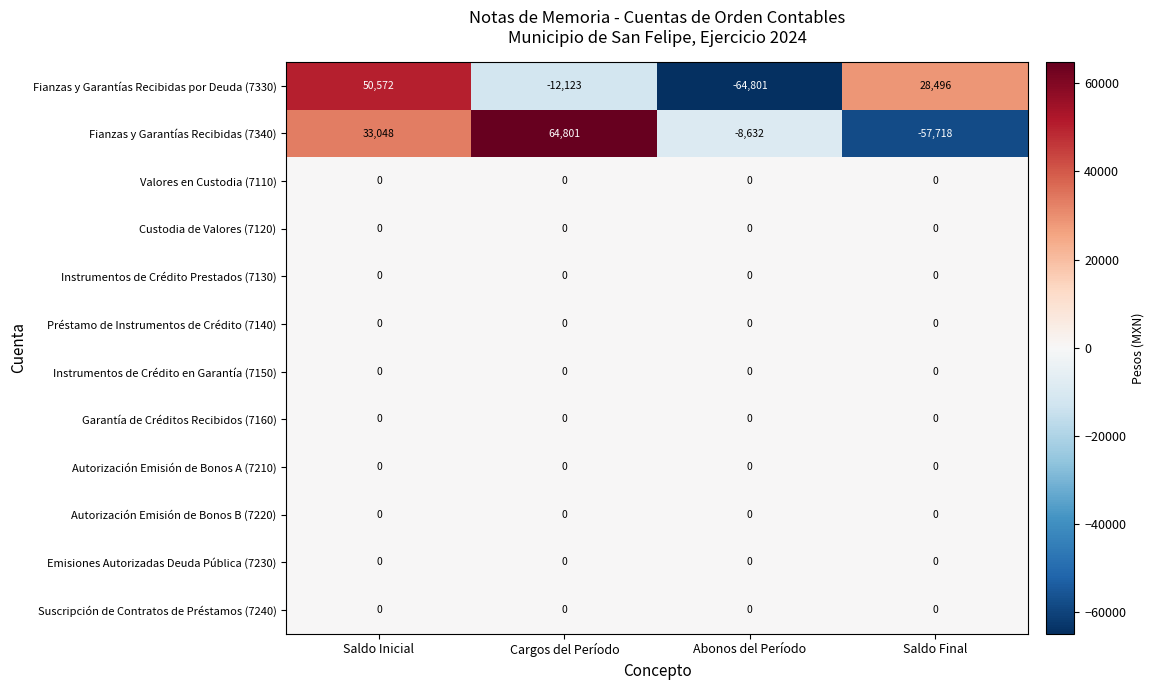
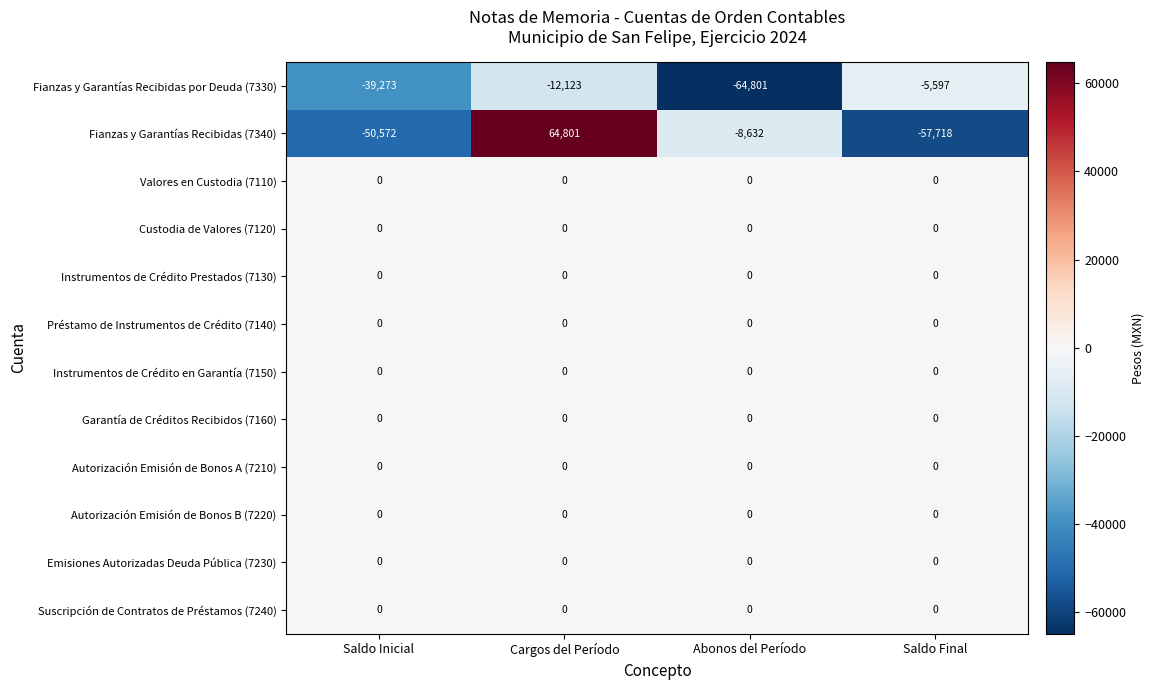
  {
    "Fianzas y Garantías Recibidas por Deuda (7330)": {
-     "Saldo Inicial": "50,572",
+     "Saldo Inicial": "-39,273",
      "Cargos del Período": "-12,123",
      "Abonos del Período": "-64,801",
-     "Saldo Final": "28,496"
+     "Saldo Final": "-5,597"
    },
    "Fianzas y Garantías Recibidas (7340)": {
-     "Saldo Inicial": "33,048",
+     "Saldo Inicial": "-50,572",
      "Cargos del Período": "64,801",
      "Abonos del Período": "-8,632",
      "Saldo Final": "-57,718"
    },
    "Valores en Custodia (7110)": {
      "Saldo Inicial": "0",
      "Cargos del Período": "0",
      "Abonos del Período": "0",
      "Saldo Final": "0"
    },
    "Custodia de Valores (7120)": {
      "Saldo Inicial": "0",
      "Cargos del Período": "0",
      "Abonos del Período": "0",
      "Saldo Final": "0"
    },
    "Instrumentos de Crédito Prestados (7130)": {
      "Saldo Inicial": "0",
      "Cargos del Período": "0",
      "Abonos del Período": "0",
      "Saldo Final": "0"
    },
    "Préstamo de Instrumentos de Crédito (7140)": {
      "Saldo Inicial": "0",
      "Cargos del Período": "0",
      "Abonos del Período": "0",
      "Saldo Final": "0"
    },
    "Instrumentos de Crédito en Garantía (7150)": {
      "Saldo Inicial": "0",
      "Cargos del Período": "0",
      "Abonos del Período": "0",
      "Saldo Final": "0"
    },
    "Garantía de Créditos Recibidos (7160)": {
      "Saldo Inicial": "0",
      "Cargos del Período": "0",
      "Abonos del Período": "0",
      "Saldo Final": "0"
    },
    "Autorización Emisión de Bonos A (7210)": {
      "Saldo Inicial": "0",
      "Cargos del Período": "0",
      "Abonos del Período": "0",
      "Saldo Final": "0"
    },
    "Autorización Emisión de Bonos B (7220)": {
      "Saldo Inicial": "0",
      "Cargos del Período": "0",
      "Abonos del Período": "0",
      "Saldo Final": "0"
    },
    "Emisiones Autorizadas Deuda Pública (7230)": {
      "Saldo Inicial": "0",
      "Cargos del Período": "0",
      "Abonos del Período": "0",
      "Saldo Final": "0"
    },
    "Suscripción de Contratos de Préstamos (7240)": {
      "Saldo Inicial": "0",
      "Cargos del Período": "0",
      "Abonos del Período": "0",
      "Saldo Final": "0"
    }
  }
